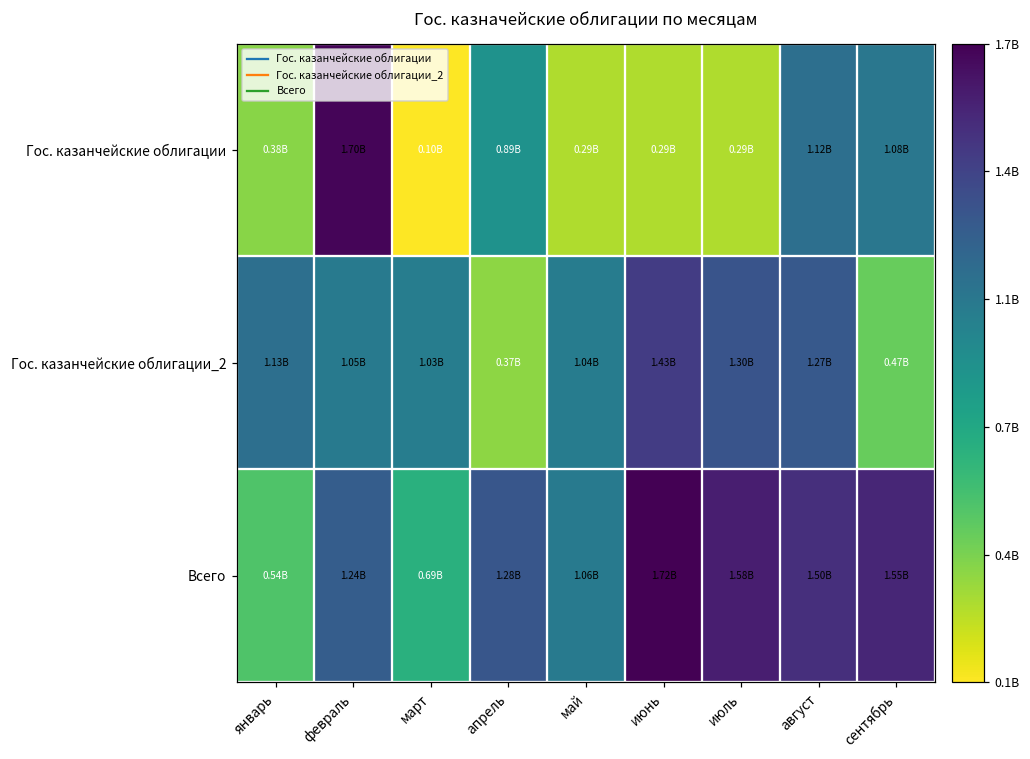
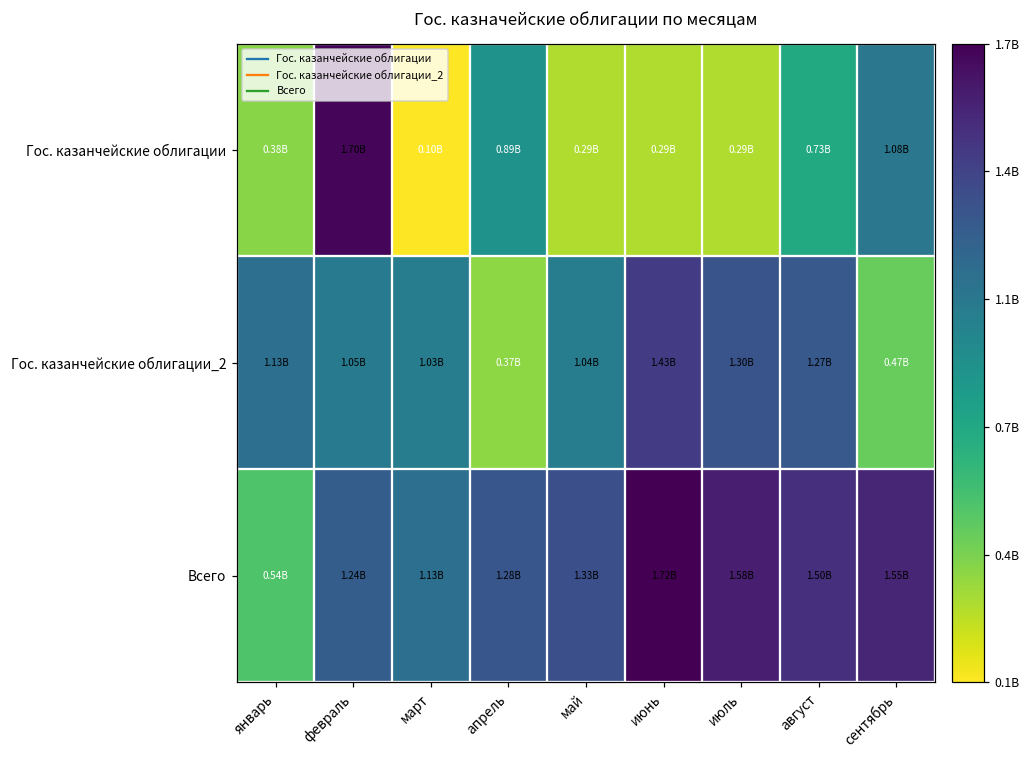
  {
    "Гос. казанчейские облигации": {
      "январь": "0.38B",
      "февраль": "1.70B",
      "март": "0.10B",
      "апрель": "0.89B",
      "май": "0.29B",
      "июнь": "0.29B",
      "июль": "0.29B",
-     "август": "1.12B",
+     "август": "0.73B",
      "сентябрь": "1.08B"
    },
    "Гос. казанчейские облигации_2": {
      "январь": "1.13B",
      "февраль": "1.05B",
      "март": "1.03B",
      "апрель": "0.37B",
      "май": "1.04B",
      "июнь": "1.43B",
      "июль": "1.30B",
      "август": "1.27B",
      "сентябрь": "0.47B"
    },
    "Всего": {
      "январь": "0.54B",
      "февраль": "1.24B",
-     "март": "0.69B",
+     "март": "1.13B",
      "апрель": "1.28B",
-     "май": "1.06B",
+     "май": "1.33B",
      "июнь": "1.72B",
      "июль": "1.58B",
      "август": "1.50B",
      "сентябрь": "1.55B"
    }
  }
